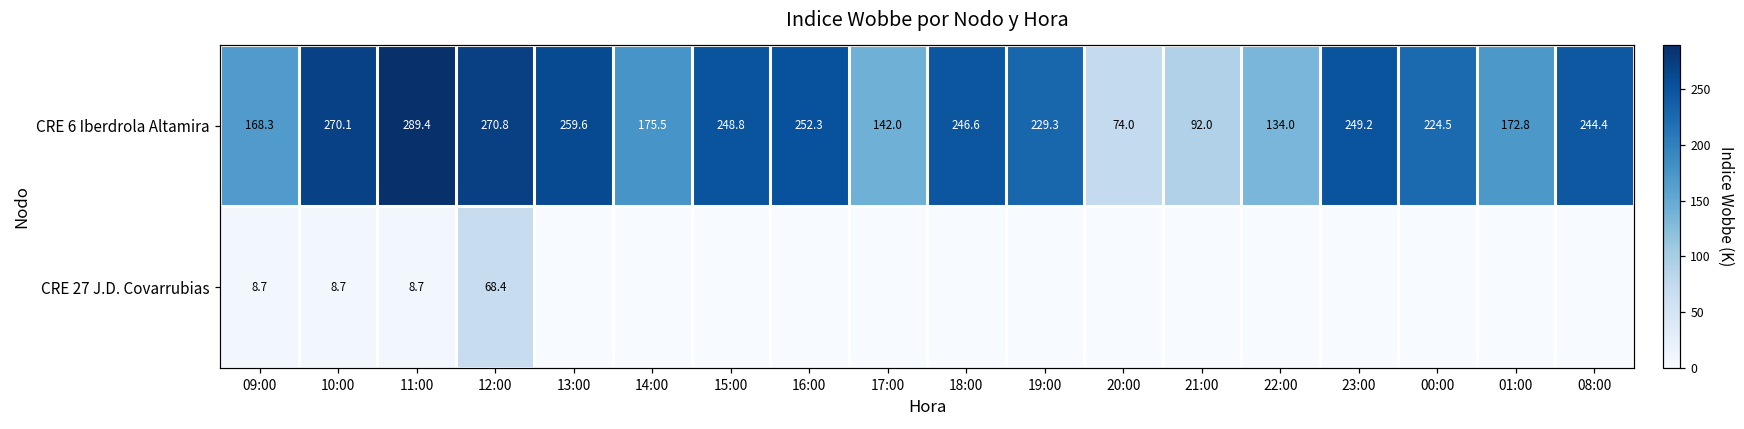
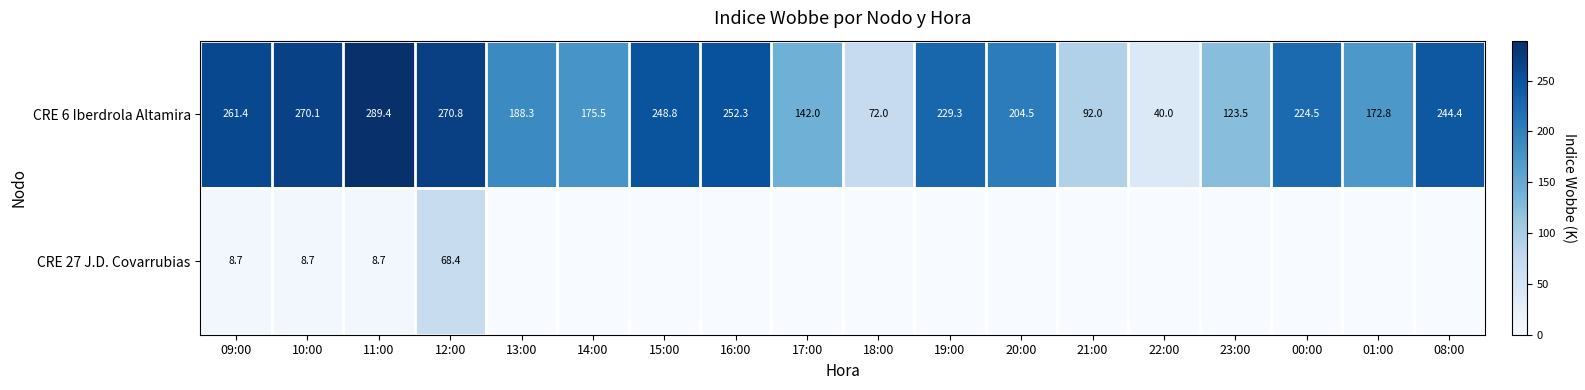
  {
    "CRE 6 Iberdrola Altamira": {
-     "09:00": 168.3,
+     "09:00": 261.4,
      "10:00": 270.1,
      "11:00": 289.4,
      "12:00": 270.8,
-     "13:00": 259.6,
+     "13:00": 188.3,
      "14:00": 175.5,
      "15:00": 248.8,
      "16:00": 252.3,
      "17:00": 142.0,
-     "18:00": 246.6,
+     "18:00": 72.0,
      "19:00": 229.3,
-     "20:00": 74.0,
+     "20:00": 204.5,
      "21:00": 92.0,
-     "22:00": 134.0,
-     "23:00": 249.2,
+     "22:00": 40.0,
+     "23:00": 123.5,
      "00:00": 224.5,
      "01:00": 172.8,
      "08:00": 244.4
    },
    "CRE 27 J.D. Covarrubias": {
      "09:00": 8.7,
      "10:00": 8.7,
      "11:00": 8.7,
      "12:00": 68.4
    }
  }
